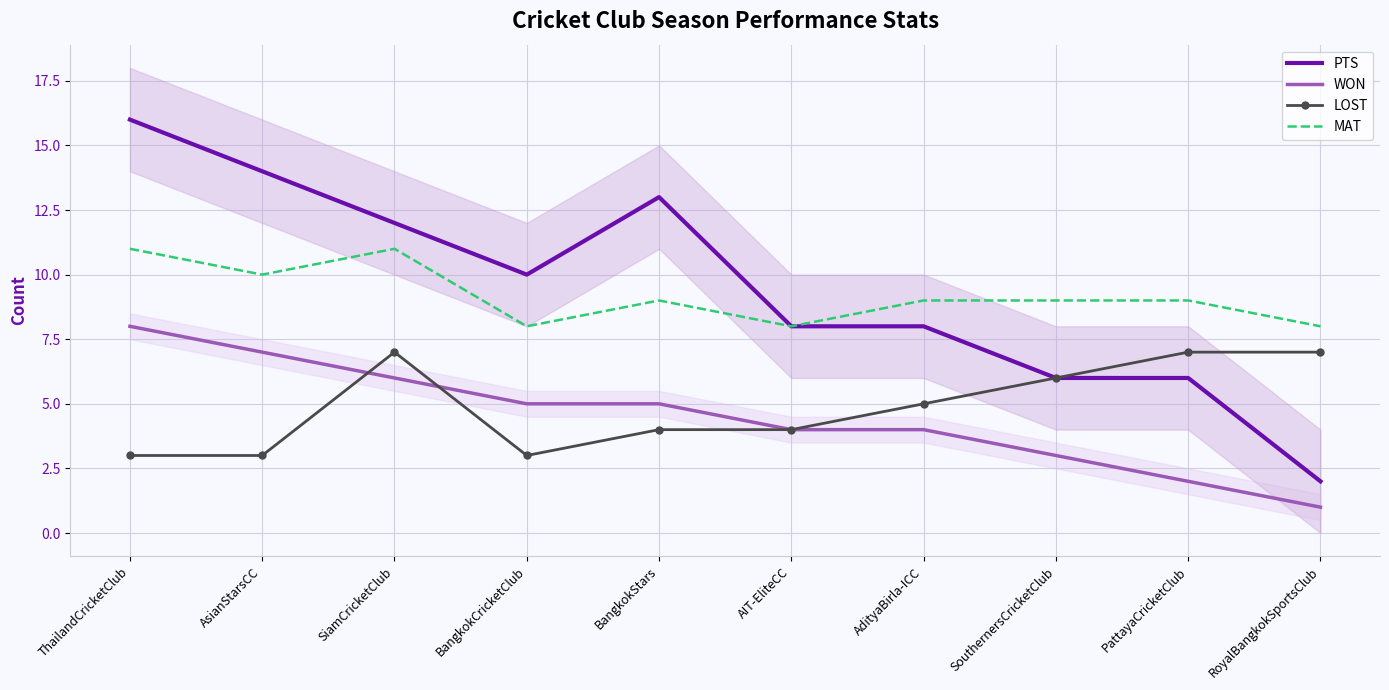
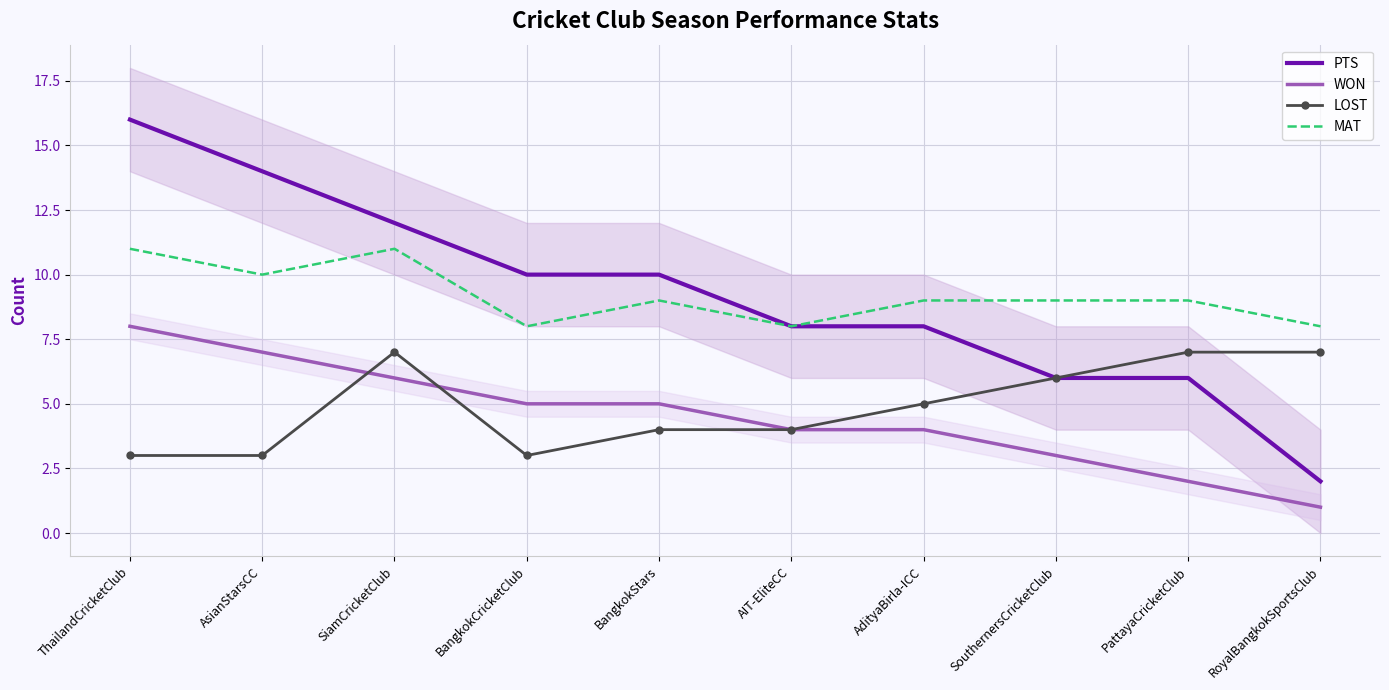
  {
    "PTS": {
      "ThailandCricketClub": 16,
      "AsianStarsCC": 14,
      "SiamCricketClub": 12,
      "BangkokCricketClub": 10,
-     "BangkokStars": 13,
+     "BangkokStars": 10,
      "AdityaBirla-ICC": 8,
      "PattayaCricketClub": 6,
      "RoyalBangkokSportsClub": 2
    },
    "WON": {
      "ThailandCricketClub": 8,
      "AsianStarsCC": 7,
      "SiamCricketClub": 6,
      "BangkokCricketClub": 5,
      "BangkokStars": 5,
      "AdityaBirla-ICC": 4,
      "SouthernersCricketClub": 3,
      "PattayaCricketClub": 2,
      "RoyalBangkokSportsClub": 1
    },
    "LOST": {
      "ThailandCricketClub": 3,
      "AsianStarsCC": 3,
      "SiamCricketClub": 7,
      "BangkokCricketClub": 3,
      "BangkokStars": 4,
      "AdityaBirla-ICC": 5,
      "PattayaCricketClub": 7,
      "RoyalBangkokSportsClub": 7
    },
    "MAT": {
      "ThailandCricketClub": 11,
      "AsianStarsCC": 10,
      "SiamCricketClub": 11,
      "BangkokCricketClub": 8,
      "BangkokStars": 9,
      "AdityaBirla-ICC": 9,
      "SouthernersCricketClub": 9,
      "PattayaCricketClub": 9,
      "RoyalBangkokSportsClub": 8
    }
  }
